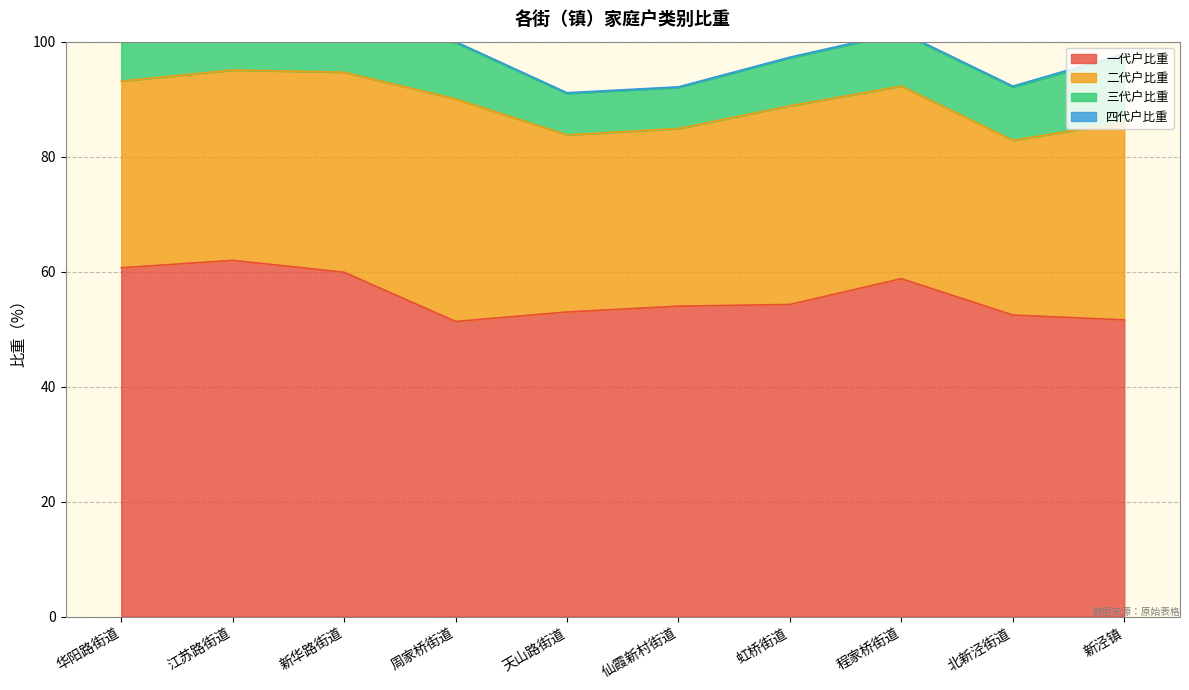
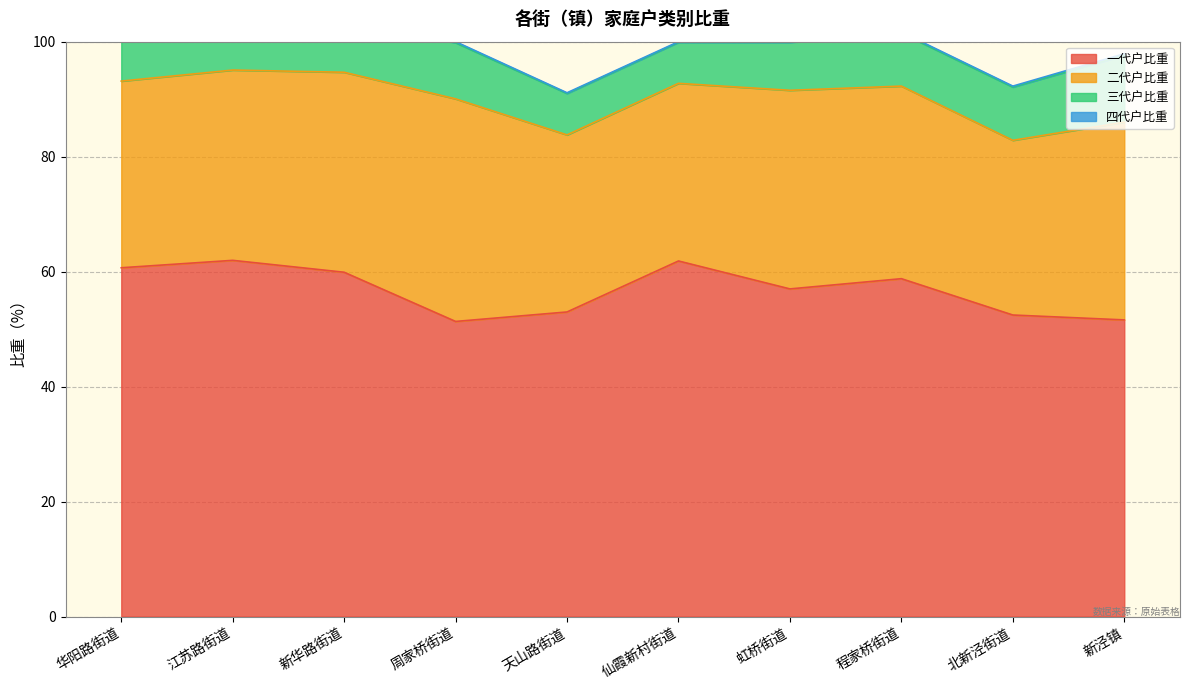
  {
    "一代户比重": {
      "华阳路街道": 61,
      "江苏路街道": 62,
      "新华路街道": 60,
      "周家桥街道": 51,
      "天山路街道": 53,
-     "仙霞新村街道": 54,
-     "虹桥街道": 54,
+     "仙霞新村街道": 62,
+     "虹桥街道": 57,
      "程家桥街道": 59,
      "北新泾街道": 52,
      "新泾镇": 52
    },
    "二代户比重": {
      "华阳路街道": 32,
      "江苏路街道": 33,
      "新华路街道": 35,
      "周家桥街道": 39,
      "天山路街道": 31,
      "仙霞新村街道": 31,
      "虹桥街道": 35,
      "程家桥街道": 34,
      "北新泾街道": 30
    }
  }
